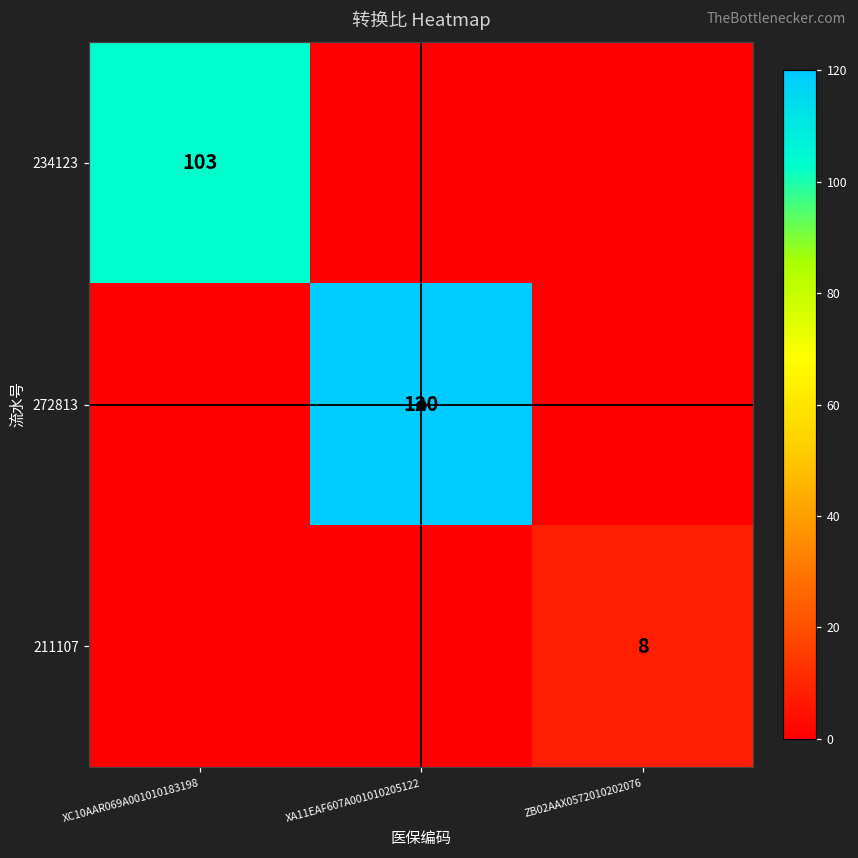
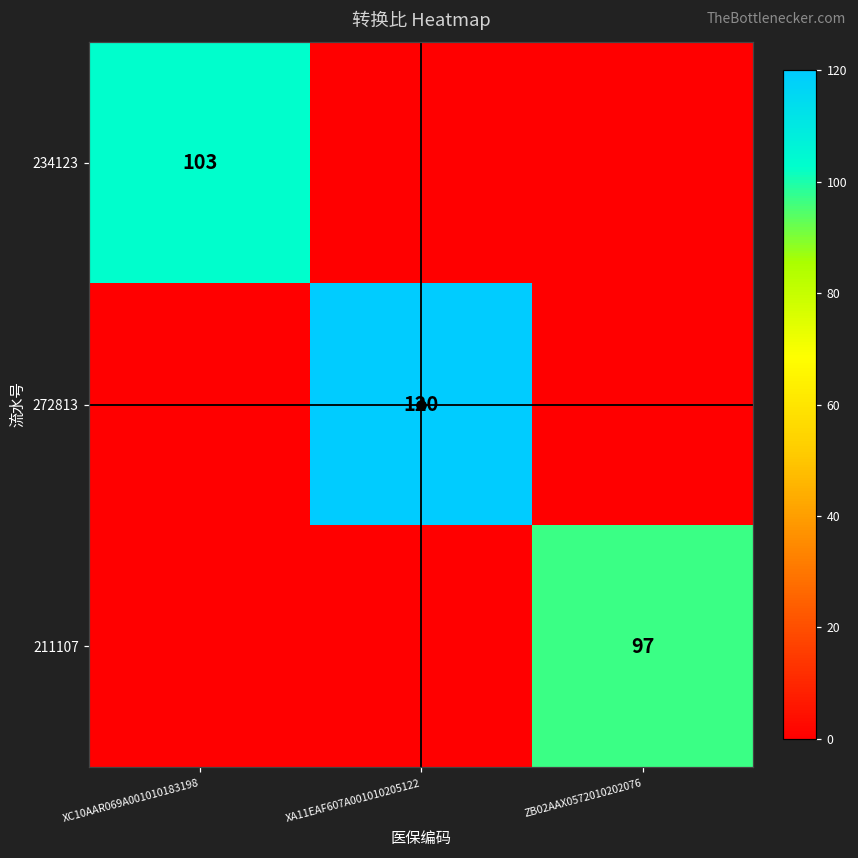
  {
    "234123": {
      "XC10AAR069A001010183198": 103
    },
    "211107": {
-     "ZB02AAX0572010202076": 8
+     "ZB02AAX0572010202076": 97
    }
  }
